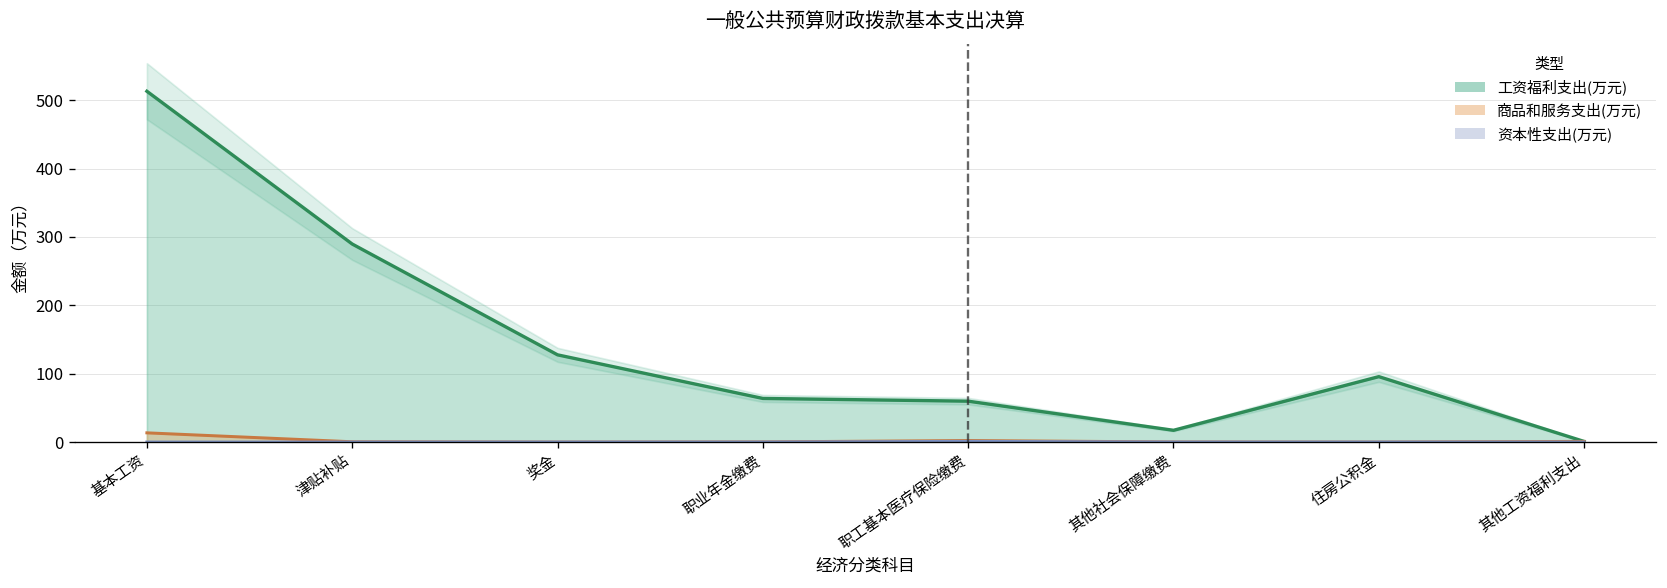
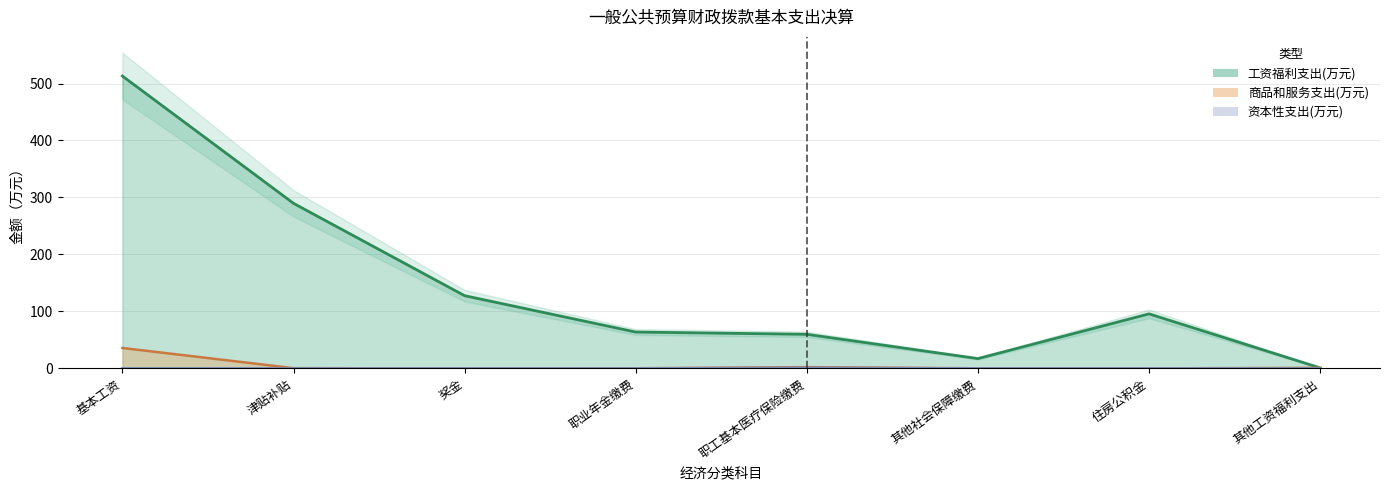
  {
    "商品和服务支出(万元)": {
-     "基本工资": 10
+     "基本工资": 40
    }
  }
